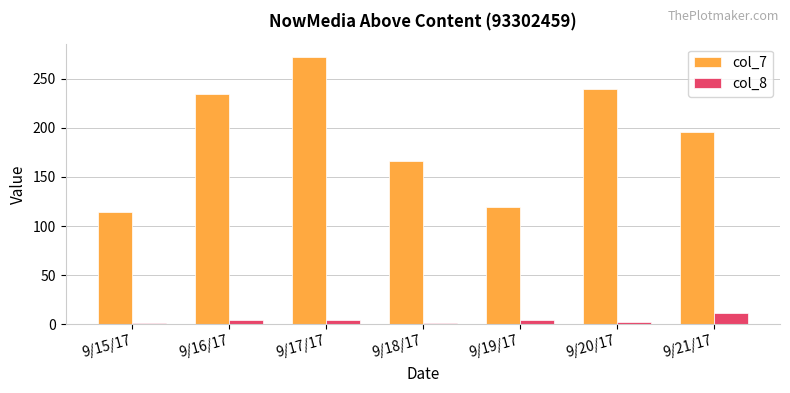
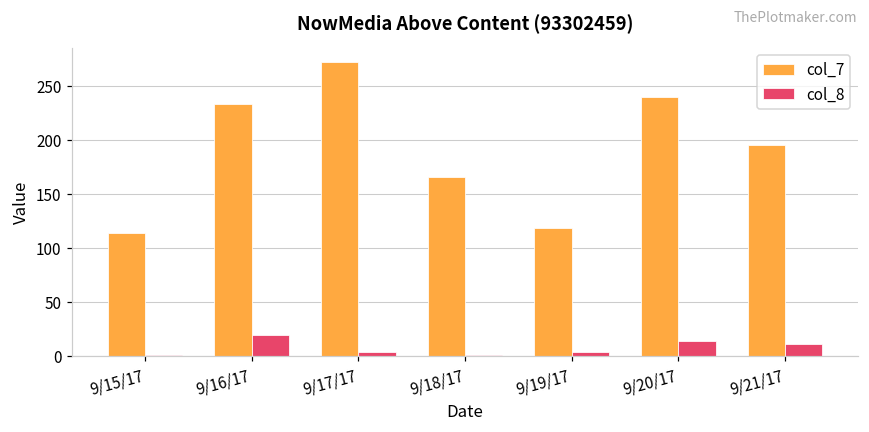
  {
    "col_7": {
      "9/15/17": 110,
      "9/16/17": 230,
      "9/17/17": 270,
      "9/18/17": 170,
      "9/19/17": 120,
      "9/20/17": 240,
      "9/21/17": 200
    },
    "col_8": {
-     "9/16/17": 0,
+     "9/16/17": 20,
      "9/17/17": 0,
      "9/19/17": 0,
-     "9/20/17": 0,
+     "9/20/17": 10,
      "9/21/17": 10
    }
  }
